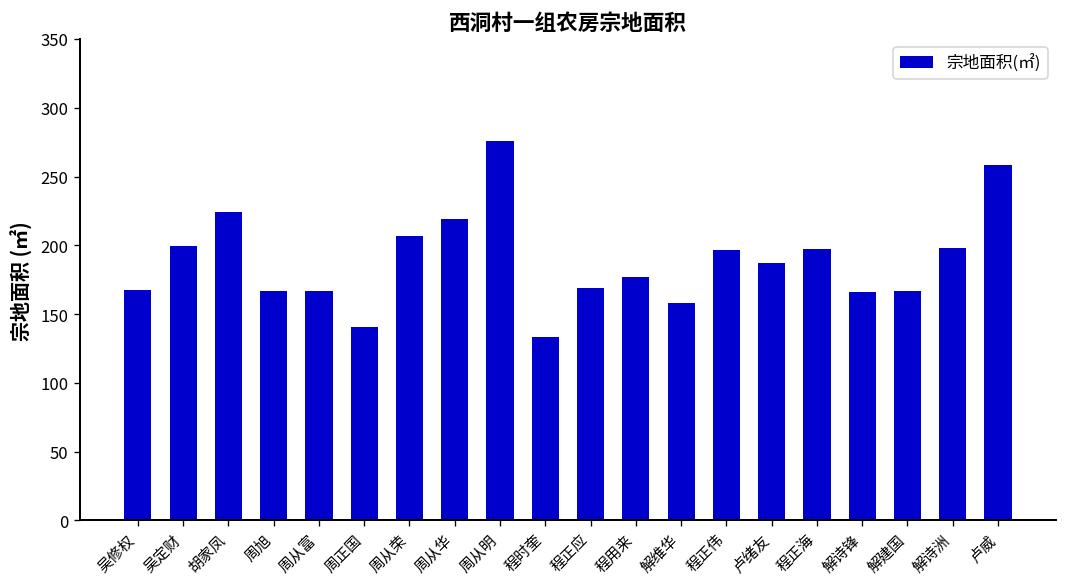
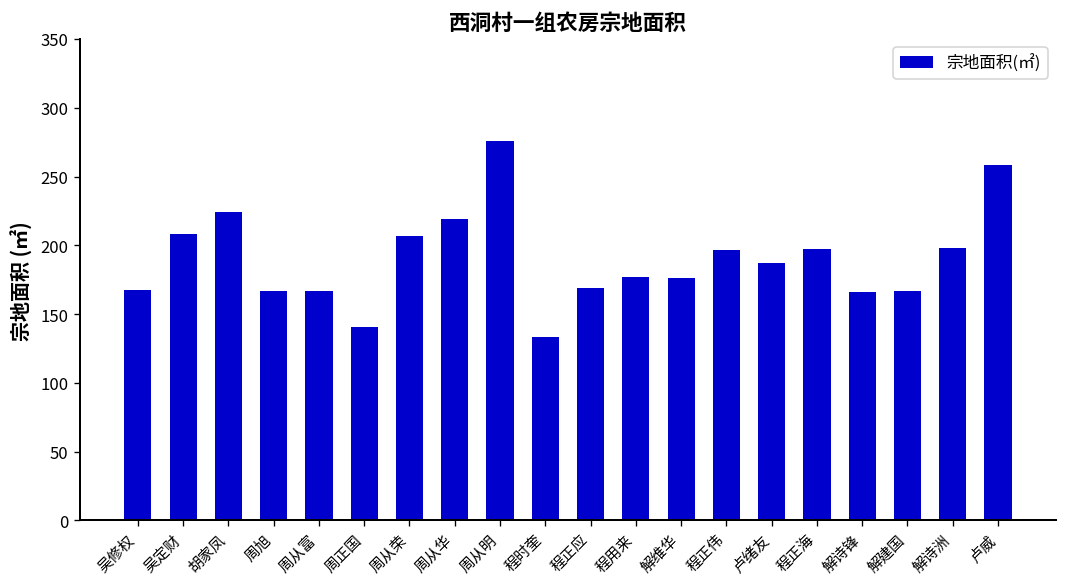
  {
    "吴修权": 168,
-   "吴定财": 200,
+   "吴定财": 208,
    "胡家凤": 224,
    "周旭": 167,
    "周从富": 167,
    "周正国": 141,
    "周从荣": 207,
    "周从华": 219,
    "周从明": 276,
    "程时奎": 134,
    "程正应": 169,
    "程用来": 177,
-   "解维华": 158,
+   "解维华": 177,
    "程正伟": 196,
    "卢绪友": 187,
    "程正海": 197,
    "解诗锋": 166,
    "解建国": 167,
    "解诗洲": 198,
    "卢威": 258
  }
